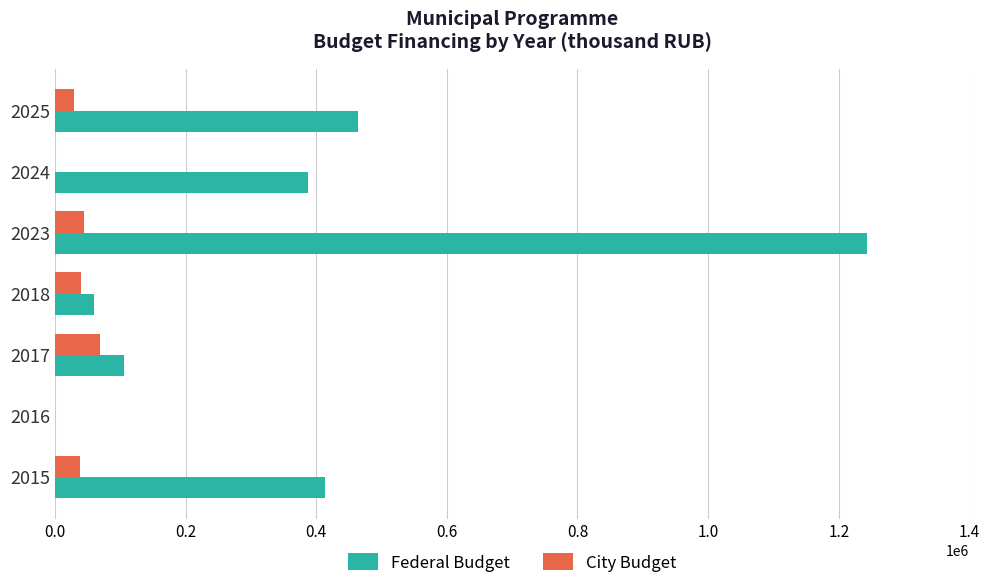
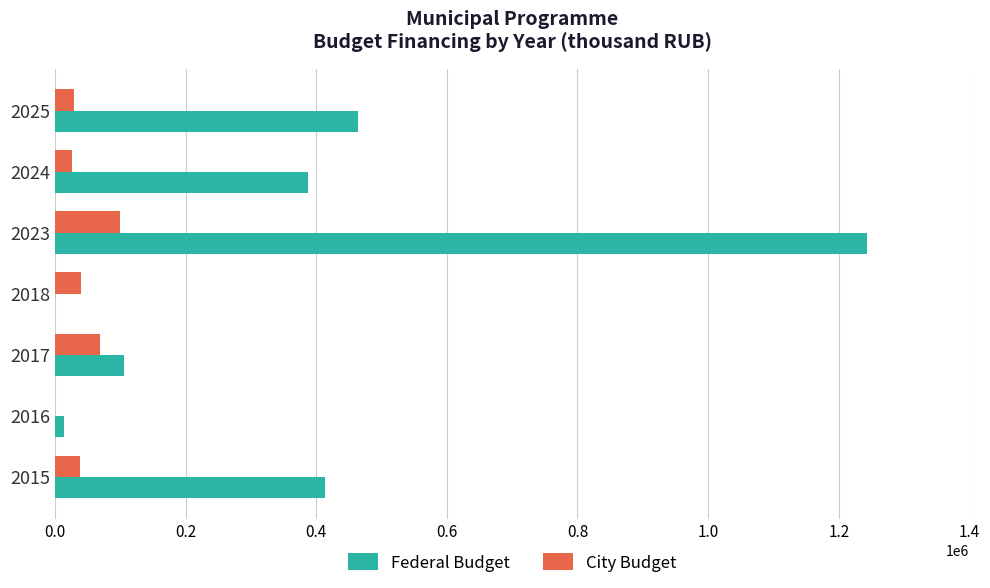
  {
    "Federal Budget": {
      "2025": 460000,
      "2024": 390000,
      "2023": 1240000,
-     "2018": 60000,
+     "2018": 0,
      "2017": 110000,
-     "2016": 0,
+     "2016": 10000,
      "2015": 410000
    },
    "City Budget": {
      "2025": 30000,
-     "2024": 0,
-     "2023": 40000,
+     "2024": 30000,
+     "2023": 100000,
      "2018": 40000,
      "2017": 70000,
      "2015": 40000
    }
  }
